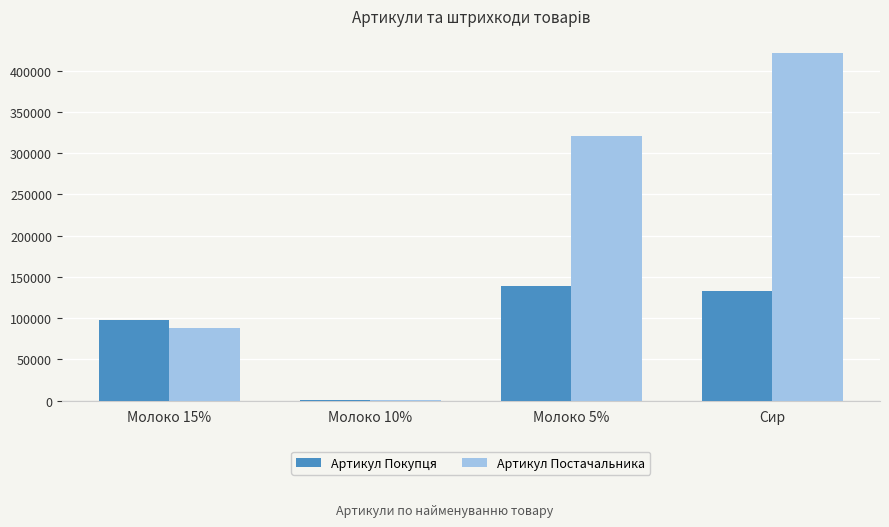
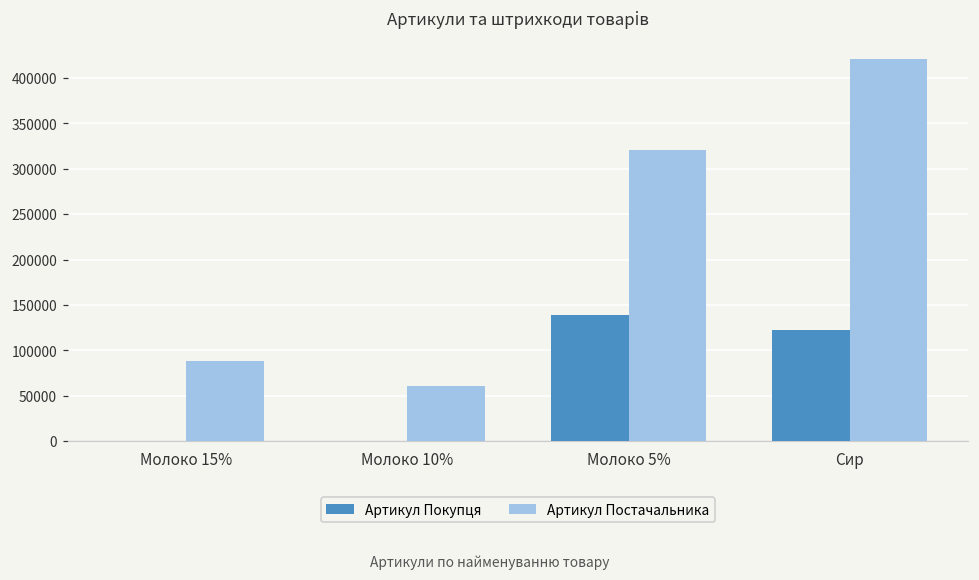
  {
    "Артикул Покупця": {
-     "Молоко 15%": 100000,
+     "Молоко 15%": 0,
      "Молоко 5%": 140000,
-     "Сир": 130000
+     "Сир": 120000
    },
    "Артикул Постачальника": {
      "Молоко 15%": 90000,
-     "Молоко 10%": 0,
+     "Молоко 10%": 60000,
      "Молоко 5%": 320000,
      "Сир": 420000
    }
  }
